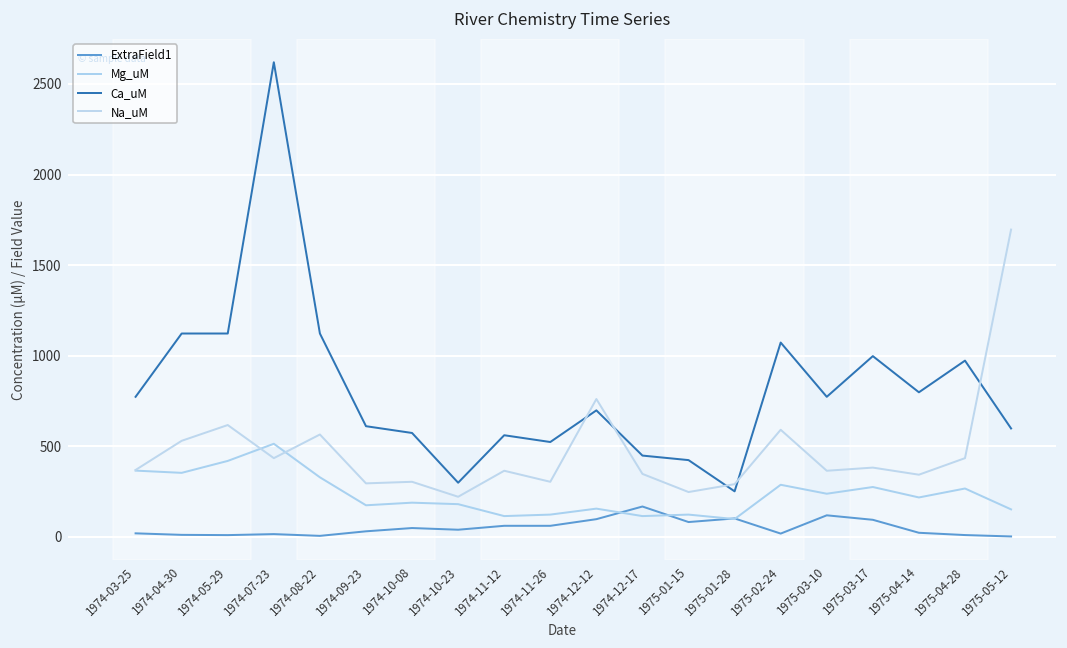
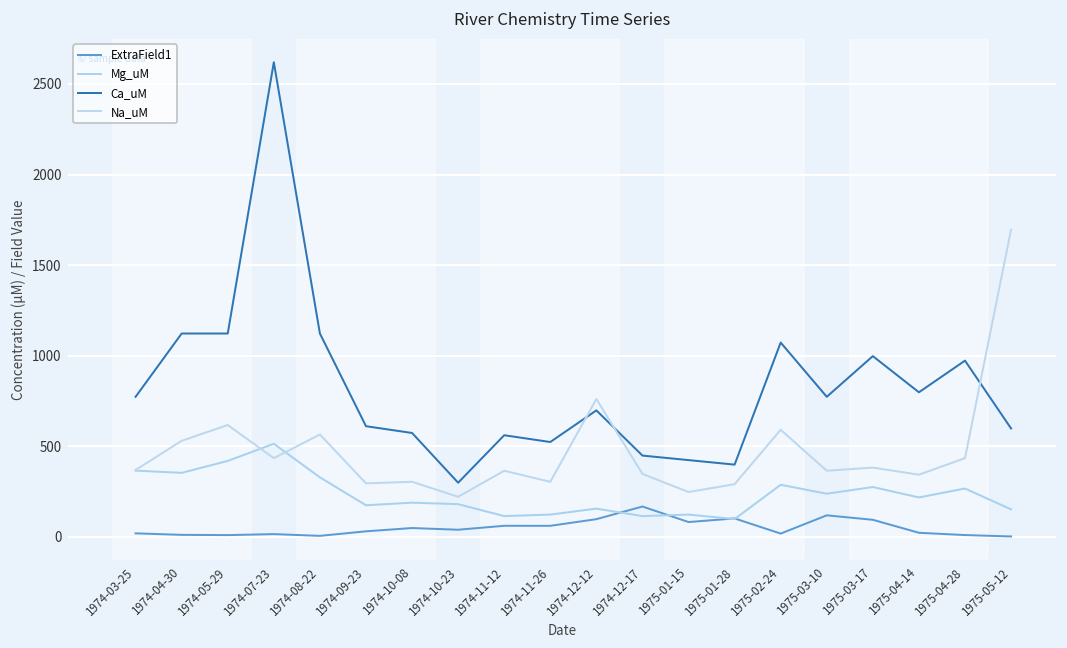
  {
    "ExtraField1": {
      "1974-03-25": 20,
      "1974-04-30": 10,
      "1974-05-29": 10,
      "1974-07-23": 20,
      "1974-08-22": 10,
      "1974-09-23": 30,
      "1974-10-08": 50,
      "1974-10-23": 40,
      "1974-11-12": 60,
      "1974-11-26": 60,
      "1974-12-12": 100,
      "1974-12-17": 170,
      "1975-01-15": 80,
      "1975-02-24": 20,
      "1975-03-10": 120,
      "1975-03-17": 90,
      "1975-04-14": 20,
      "1975-04-28": 10,
      "1975-05-12": 0
    },
    "Ca_uM": {
      "1974-03-25": 770,
      "1974-04-30": 1120,
      "1974-05-29": 1120,
      "1974-07-23": 2620,
      "1974-08-22": 1120,
      "1974-09-23": 610,
      "1974-10-08": 570,
      "1974-10-23": 300,
      "1974-11-12": 560,
      "1974-11-26": 520,
      "1974-12-12": 700,
      "1974-12-17": 450,
      "1975-01-15": 420,
-     "1975-01-28": 250,
+     "1975-01-28": 400,
      "1975-02-24": 1070,
      "1975-03-10": 770,
      "1975-03-17": 1000,
      "1975-04-14": 800,
      "1975-04-28": 970,
      "1975-05-12": 600
    }
  }
